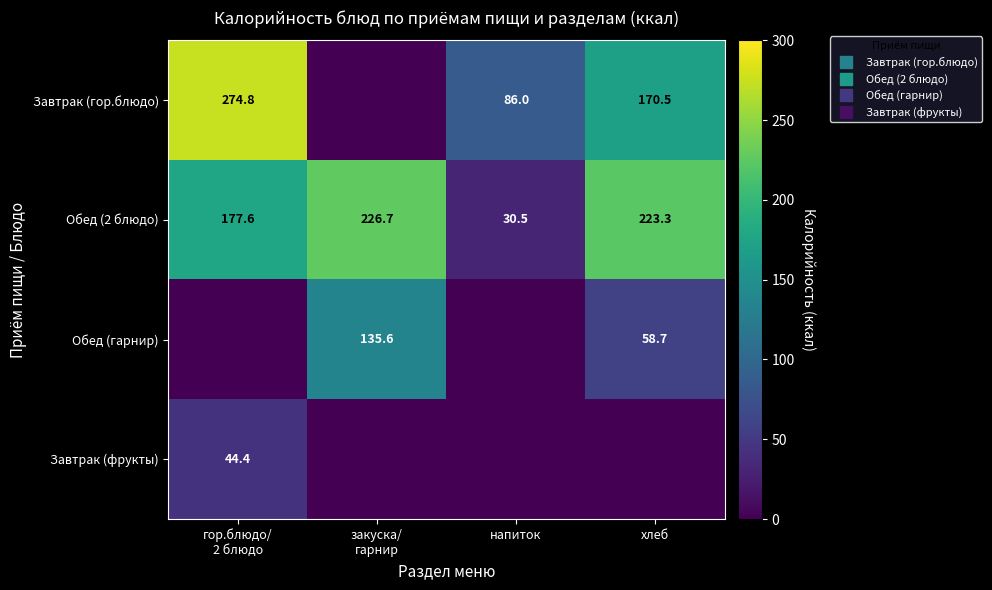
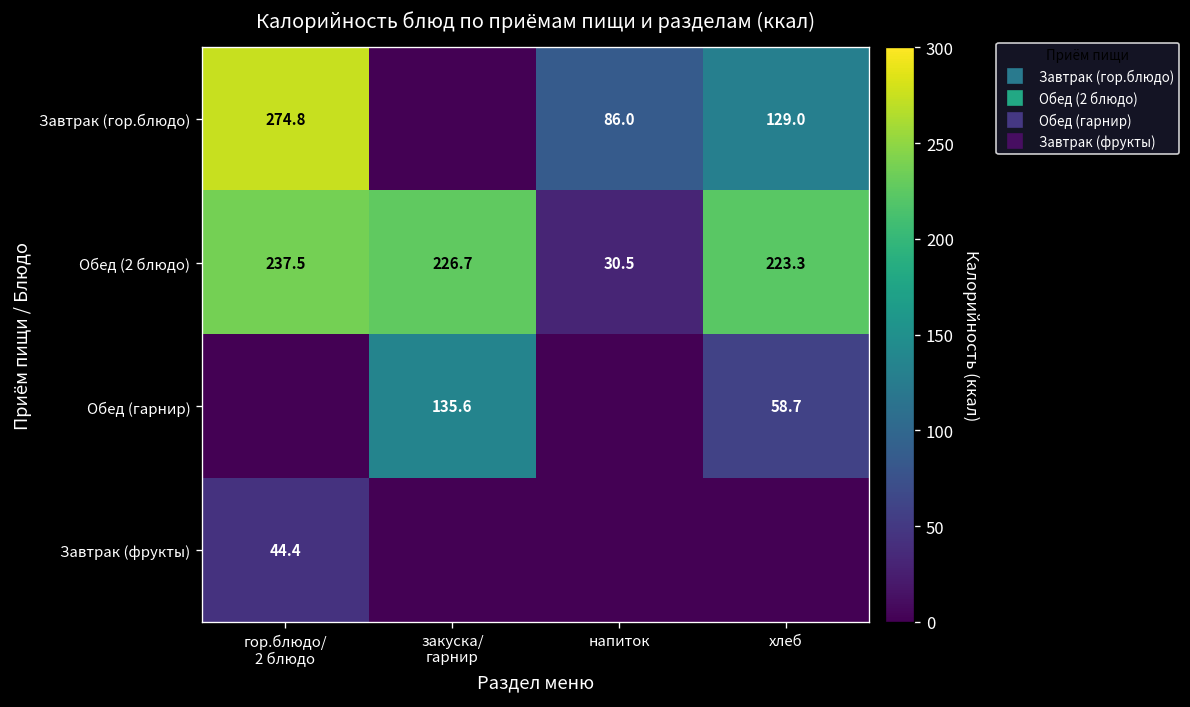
  {
    "Завтрак (гор.блюдо)": {
      "гор.блюдо/ 2 блюдо": 274.8,
      "напиток": 86.0,
-     "хлеб": 170.5
+     "хлеб": 129.0
    },
    "Обед (2 блюдо)": {
-     "гор.блюдо/ 2 блюдо": 177.6,
+     "гор.блюдо/ 2 блюдо": 237.5,
      "закуска/ гарнир": 226.7,
      "напиток": 30.5,
      "хлеб": 223.3
    },
    "Обед (гарнир)": {
      "закуска/ гарнир": 135.6,
      "хлеб": 58.7
    },
    "Завтрак (фрукты)": {
      "гор.блюдо/ 2 блюдо": 44.4
    }
  }
